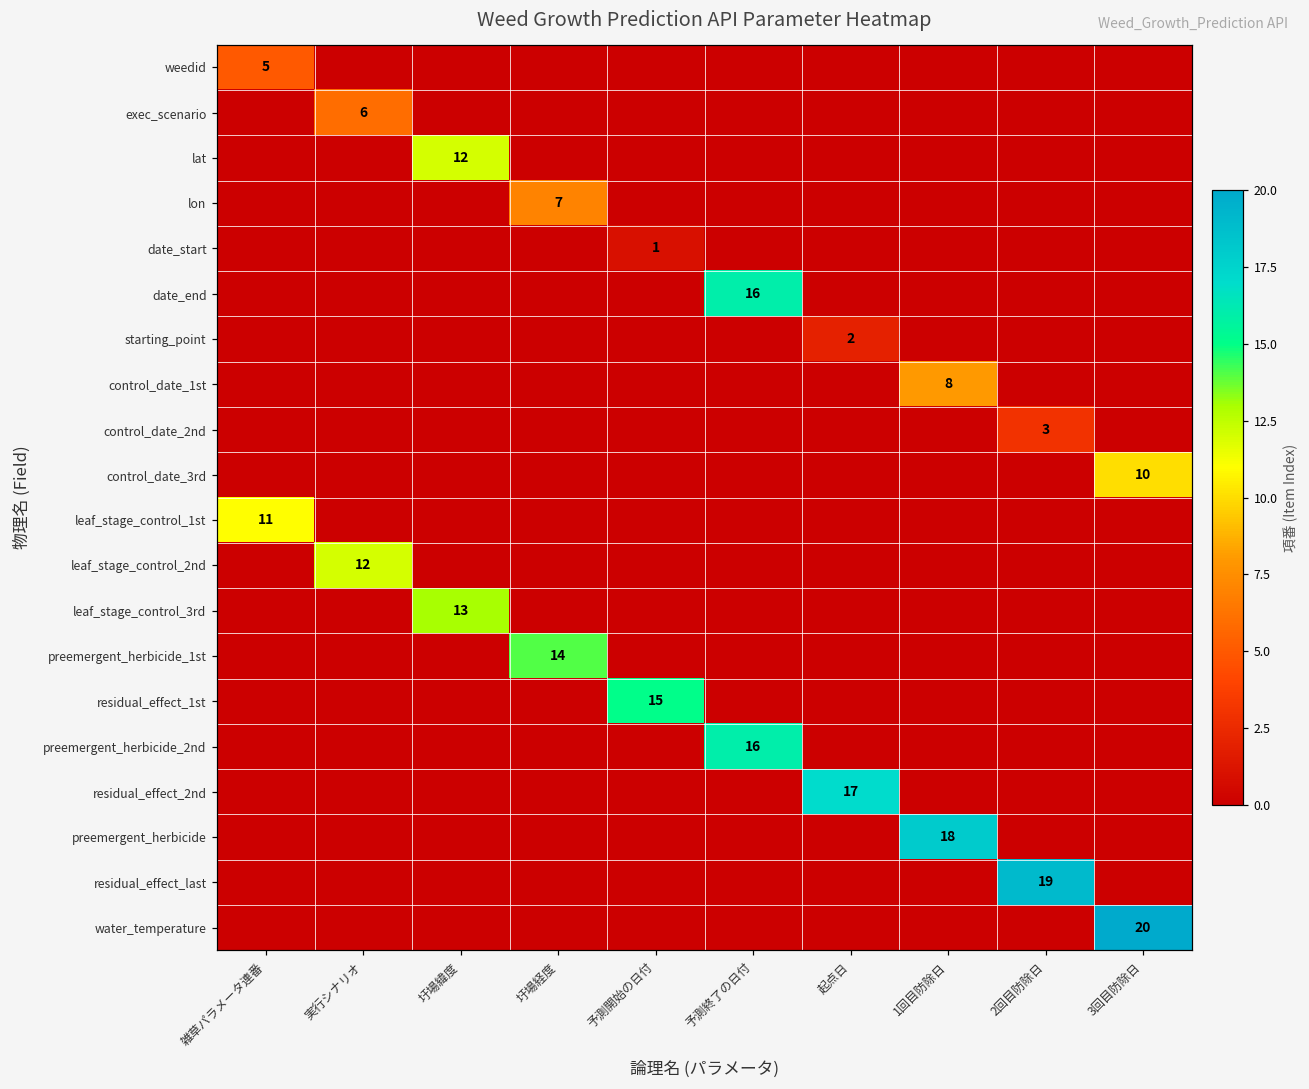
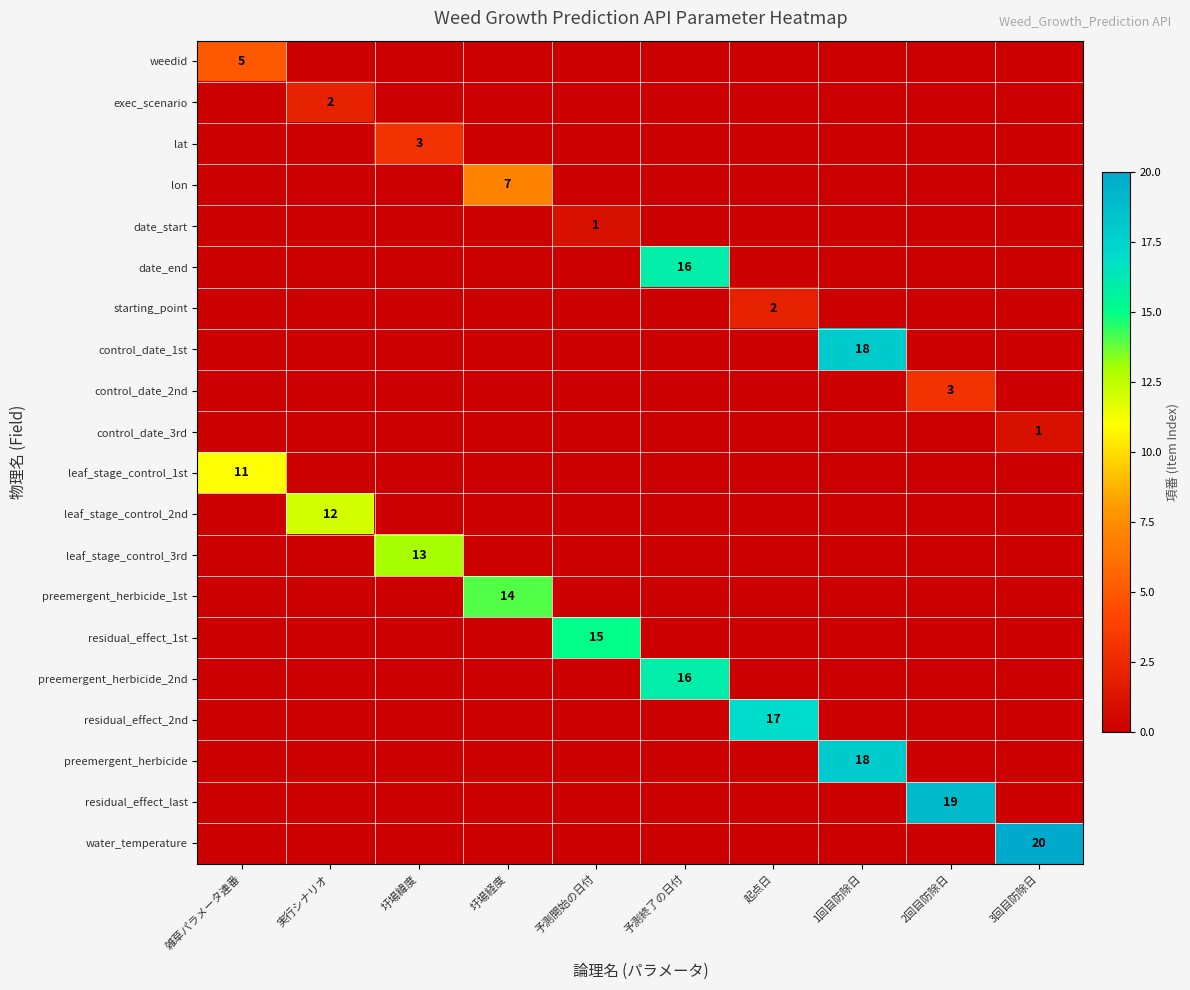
  {
    "weedid": {
      "雑草パラメータ連番": 5
    },
    "exec_scenario": {
-     "実行シナリオ": 6
+     "実行シナリオ": 2
    },
    "lat": {
-     "圩場緯度": 12
+     "圩場緯度": 3
    },
    "lon": {
      "圩場経度": 7
    },
    "date_start": {
      "予測開始の日付": 1
    },
    "date_end": {
      "予測終了の日付": 16
    },
    "starting_point": {
      "起点日": 2
    },
    "control_date_1st": {
-     "1回目防除日": 8
+     "1回目防除日": 18
    },
    "control_date_2nd": {
      "2回目防除日": 3
    },
    "control_date_3rd": {
-     "3回目防除日": 10
+     "3回目防除日": 1
    },
    "leaf_stage_control_1st": {
      "雑草パラメータ連番": 11
    },
    "leaf_stage_control_2nd": {
      "実行シナリオ": 12
    },
    "leaf_stage_control_3rd": {
      "圩場緯度": 13
    },
    "preemergent_herbicide_1st": {
      "圩場経度": 14
    },
    "residual_effect_1st": {
      "予測開始の日付": 15
    },
    "preemergent_herbicide_2nd": {
      "予測終了の日付": 16
    },
    "residual_effect_2nd": {
      "起点日": 17
    },
    "preemergent_herbicide": {
      "1回目防除日": 18
    },
    "residual_effect_last": {
      "2回目防除日": 19
    },
    "water_temperature": {
      "3回目防除日": 20
    }
  }
